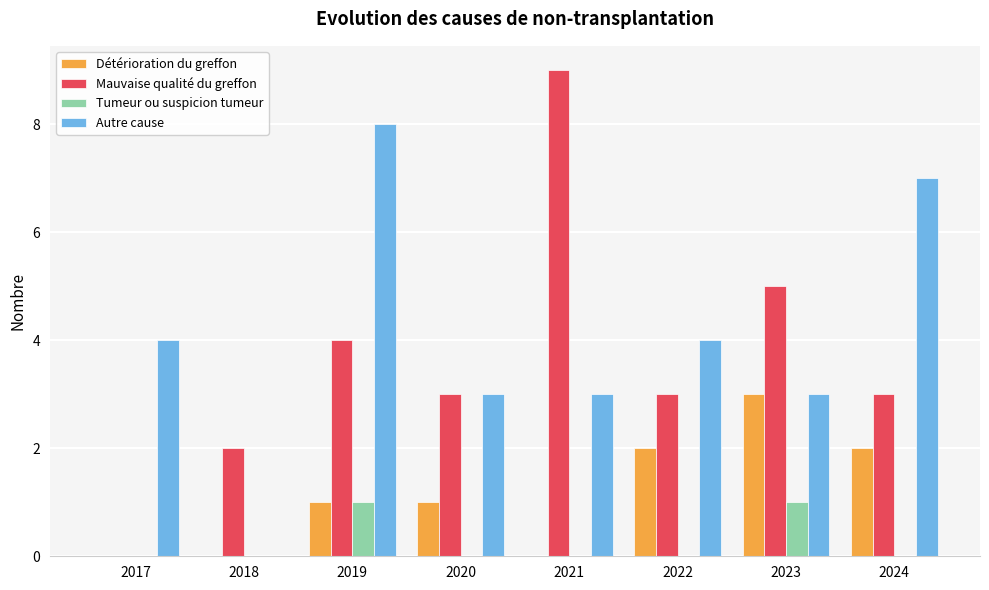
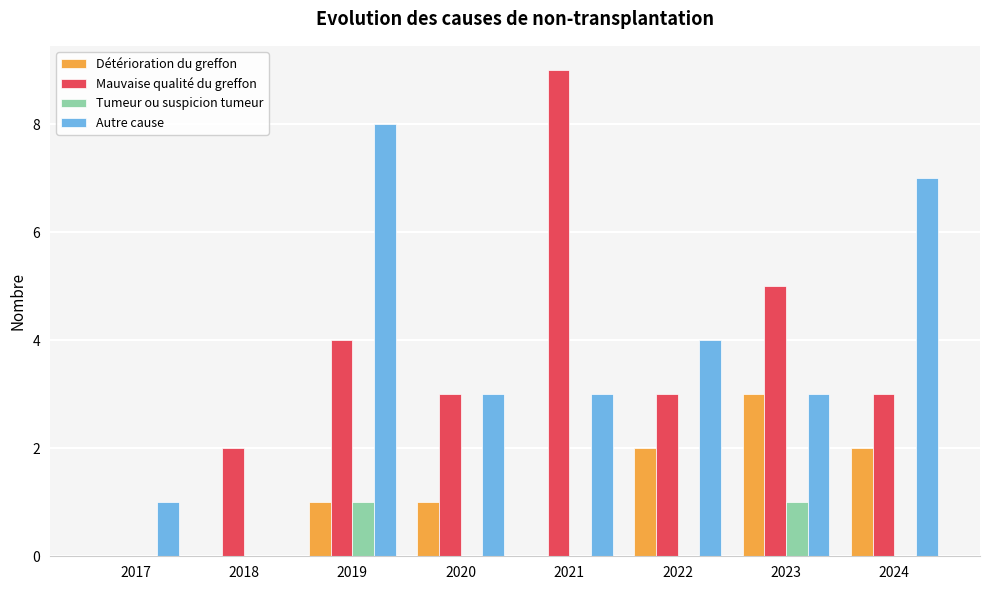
  {
    "Détérioration du greffon": {
      "2017": 0,
      "2018": 0,
      "2019": 1,
      "2020": 1,
      "2021": 0,
      "2022": 2,
      "2023": 3,
      "2024": 2
    },
    "Mauvaise qualité du greffon": {
      "2017": 0,
      "2018": 2,
      "2019": 4,
      "2020": 3,
      "2021": 9,
      "2022": 3,
      "2023": 5,
      "2024": 3
    },
    "Tumeur ou suspicion tumeur": {
      "2017": 0,
      "2018": 0,
      "2019": 1,
      "2020": 0,
      "2021": 0,
      "2022": 0,
      "2023": 1,
      "2024": 0
    },
    "Autre cause": {
-     "2017": 4,
+     "2017": 1,
      "2018": 0,
      "2019": 8,
      "2020": 3,
      "2021": 3,
      "2022": 4,
      "2023": 3,
      "2024": 7
    }
  }
